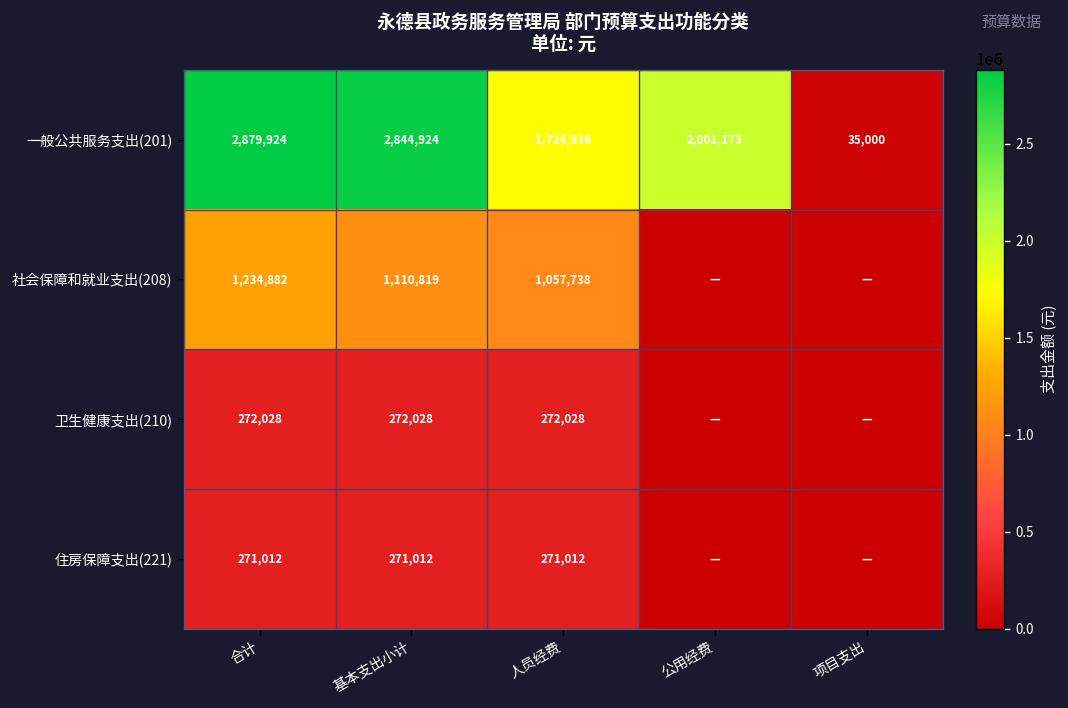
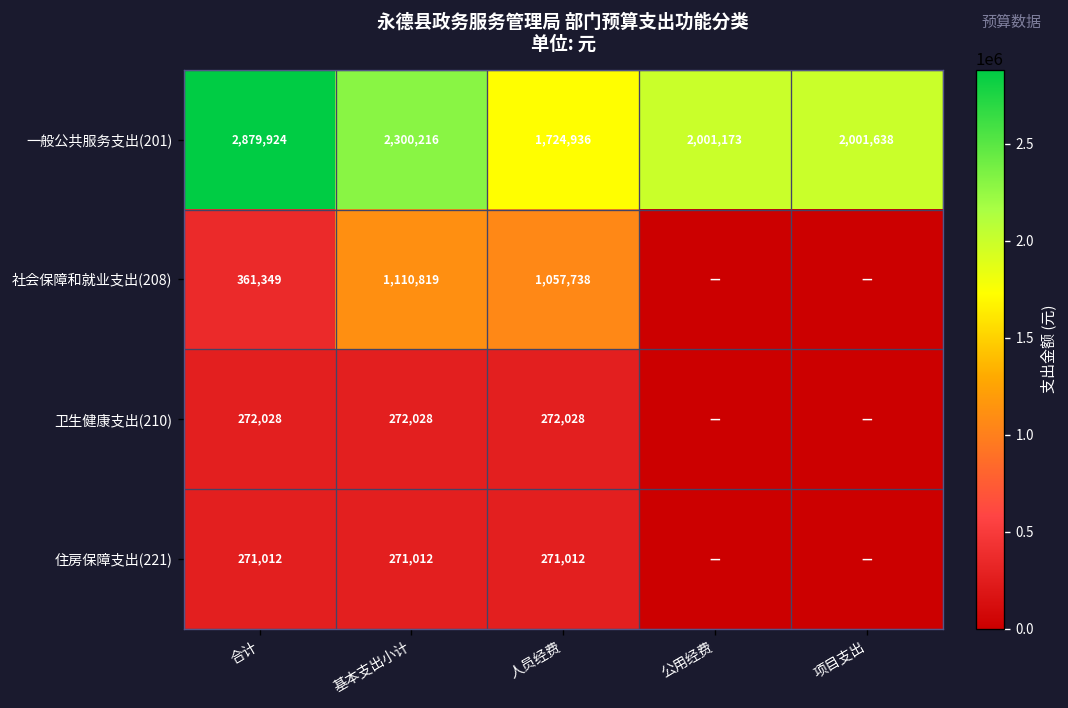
  {
    "一般公共服务支出(201)": {
      "合计": "2,879,924",
-     "基本支出小计": "2,844,924",
+     "基本支出小计": "2,300,216",
      "人员经费": "1,724,936",
      "公用经费": "2,001,173",
-     "项目支出": "35,000"
+     "项目支出": "2,001,638"
    },
    "社会保障和就业支出(208)": {
-     "合计": "1,234,882",
+     "合计": "361,349",
      "基本支出小计": "1,110,819",
      "人员经费": "1,057,738"
    },
    "卫生健康支出(210)": {
      "合计": "272,028",
      "基本支出小计": "272,028",
      "人员经费": "272,028"
    },
    "住房保障支出(221)": {
      "合计": "271,012",
      "基本支出小计": "271,012",
      "人员经费": "271,012"
    }
  }
